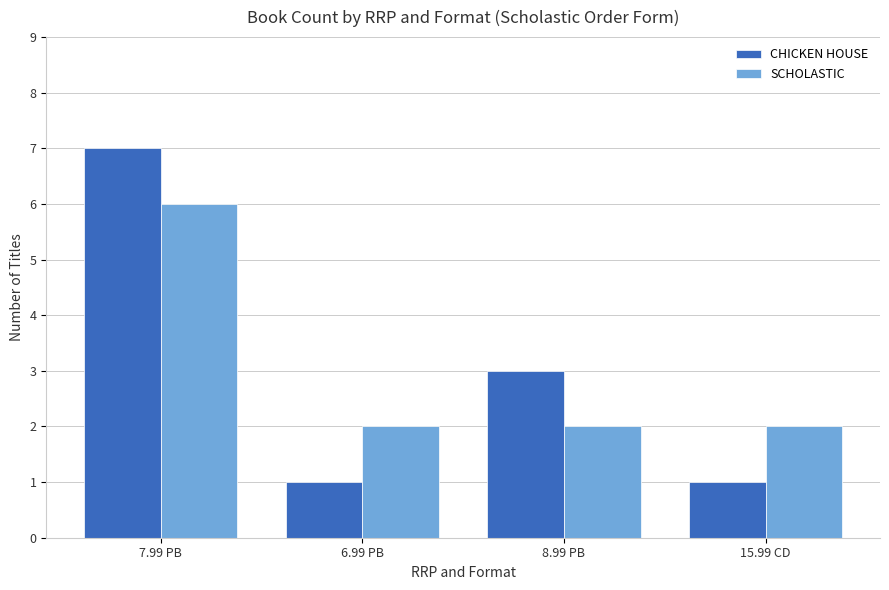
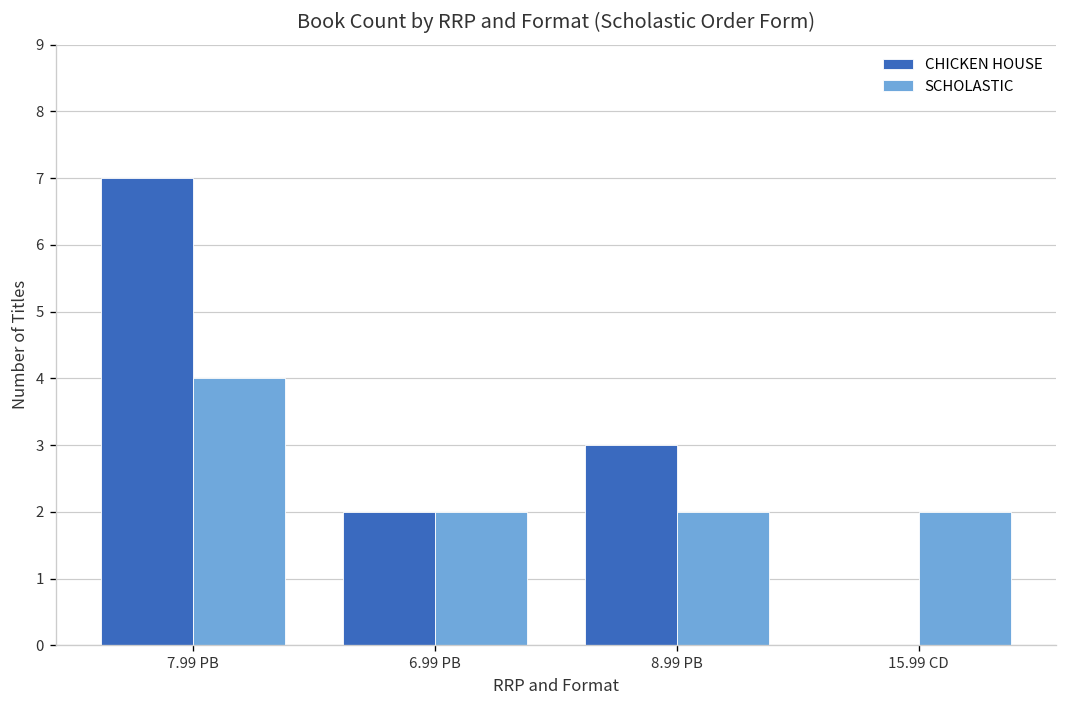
  {
    "CHICKEN HOUSE": {
      "7.99 PB": 7,
-     "6.99 PB": 1,
+     "6.99 PB": 2,
      "8.99 PB": 3,
-     "15.99 CD": 1
+     "15.99 CD": 0
    },
    "SCHOLASTIC": {
-     "7.99 PB": 6,
+     "7.99 PB": 4,
      "6.99 PB": 2,
      "8.99 PB": 2,
      "15.99 CD": 2
    }
  }
